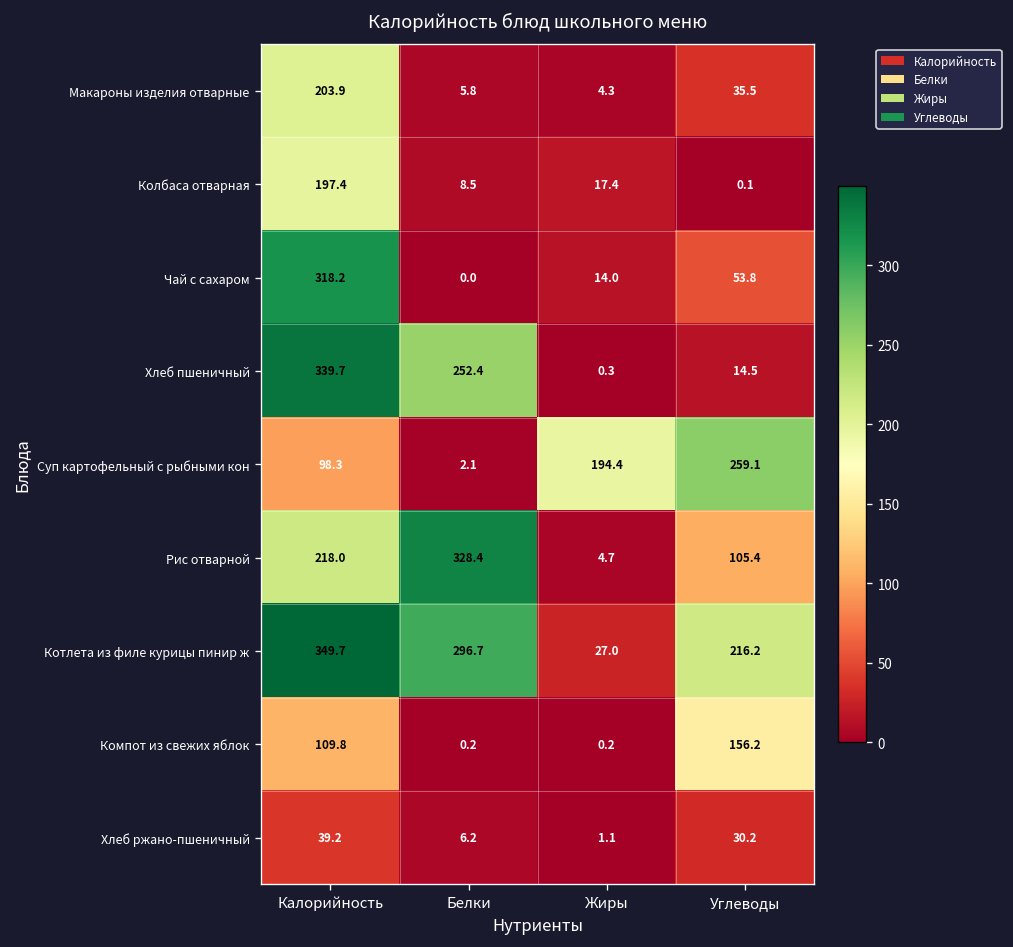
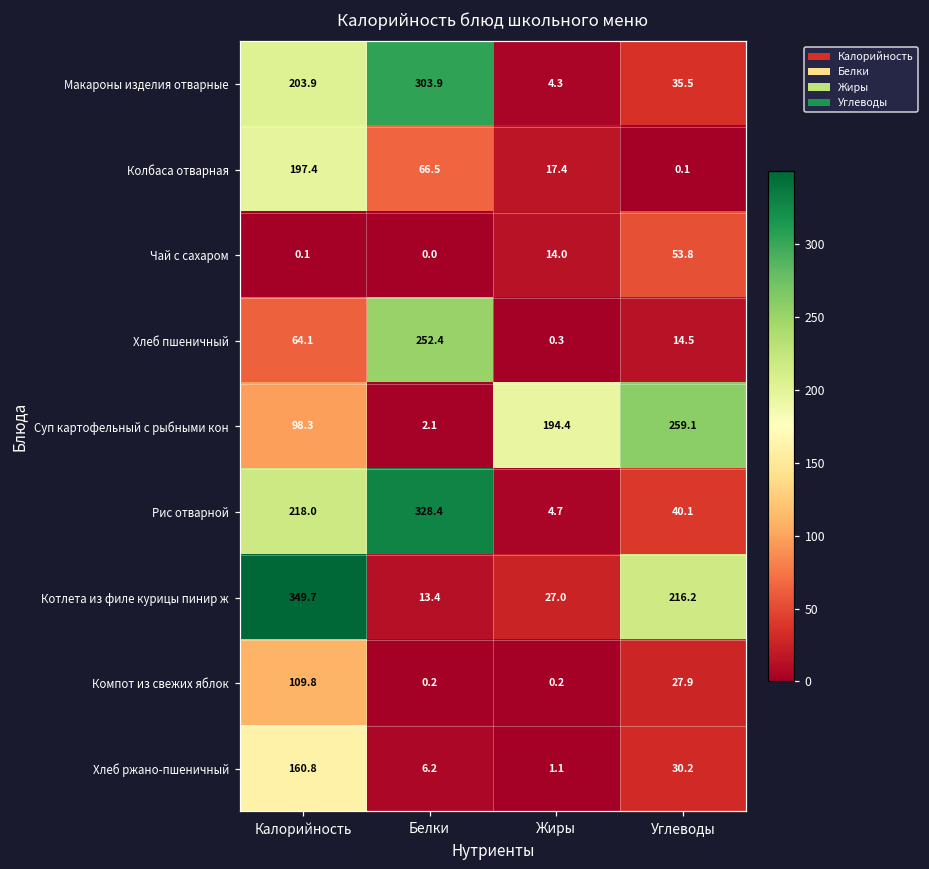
  {
    "Макароны изделия отварные": {
      "Калорийность": 203.9,
-     "Белки": 5.8,
+     "Белки": 303.9,
      "Жиры": 4.3,
      "Углеводы": 35.5
    },
    "Колбаса отварная": {
      "Калорийность": 197.4,
-     "Белки": 8.5,
+     "Белки": 66.5,
      "Жиры": 17.4,
      "Углеводы": 0.1
    },
    "Чай с сахаром": {
-     "Калорийность": 318.2,
+     "Калорийность": 0.1,
      "Белки": 0.0,
      "Жиры": 14.0,
      "Углеводы": 53.8
    },
    "Хлеб пшеничный": {
-     "Калорийность": 339.7,
+     "Калорийность": 64.1,
      "Белки": 252.4,
      "Жиры": 0.3,
      "Углеводы": 14.5
    },
    "Суп картофельный с рыбными кон": {
      "Калорийность": 98.3,
      "Белки": 2.1,
      "Жиры": 194.4,
      "Углеводы": 259.1
    },
    "Рис отварной": {
      "Калорийность": 218.0,
      "Белки": 328.4,
      "Жиры": 4.7,
-     "Углеводы": 105.4
+     "Углеводы": 40.1
    },
    "Котлета из филе курицы пинир ж": {
      "Калорийность": 349.7,
-     "Белки": 296.7,
+     "Белки": 13.4,
      "Жиры": 27.0,
      "Углеводы": 216.2
    },
    "Компот из свежих яблок": {
      "Калорийность": 109.8,
      "Белки": 0.2,
      "Жиры": 0.2,
-     "Углеводы": 156.2
+     "Углеводы": 27.9
    },
    "Хлеб ржано-пшеничный": {
-     "Калорийность": 39.2,
+     "Калорийность": 160.8,
      "Белки": 6.2,
      "Жиры": 1.1,
      "Углеводы": 30.2
    }
  }
